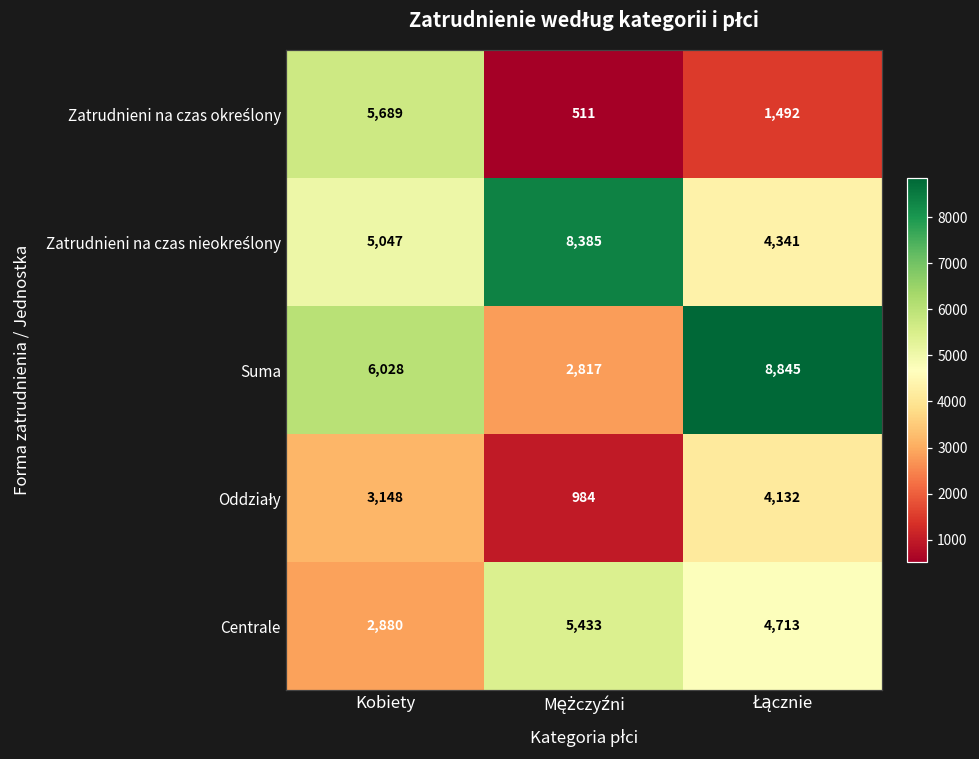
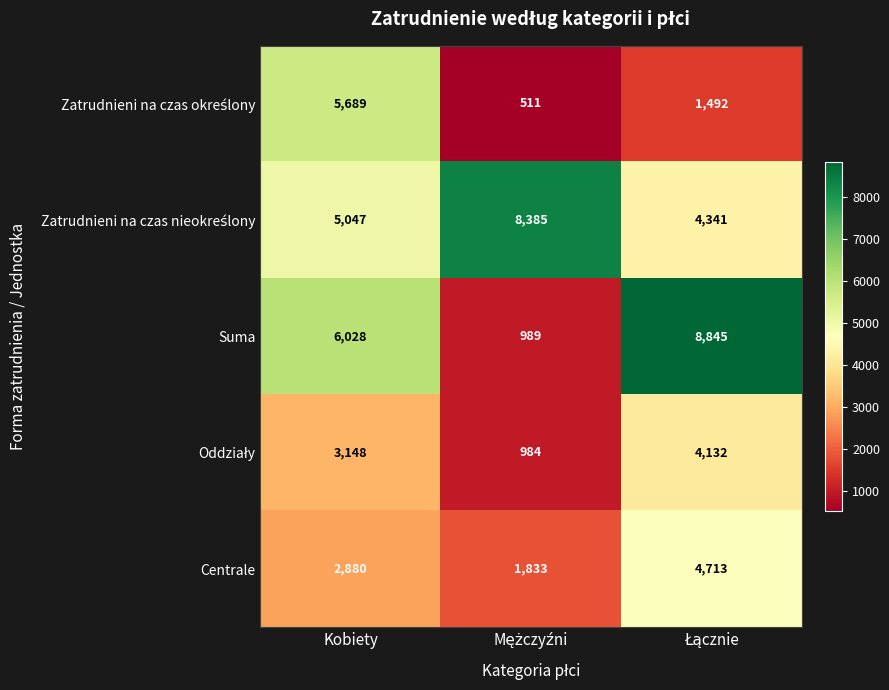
  {
    "Zatrudnieni na czas określony": {
      "Kobiety": "5,689",
      "Mężczyźni": "511",
      "Łącznie": "1,492"
    },
    "Zatrudnieni na czas nieokreślony": {
      "Kobiety": "5,047",
      "Mężczyźni": "8,385",
      "Łącznie": "4,341"
    },
    "Suma": {
      "Kobiety": "6,028",
-     "Mężczyźni": "2,817",
+     "Mężczyźni": "989",
      "Łącznie": "8,845"
    },
    "Oddziały": {
      "Kobiety": "3,148",
      "Mężczyźni": "984",
      "Łącznie": "4,132"
    },
    "Centrale": {
      "Kobiety": "2,880",
-     "Mężczyźni": "5,433",
+     "Mężczyźni": "1,833",
      "Łącznie": "4,713"
    }
  }
